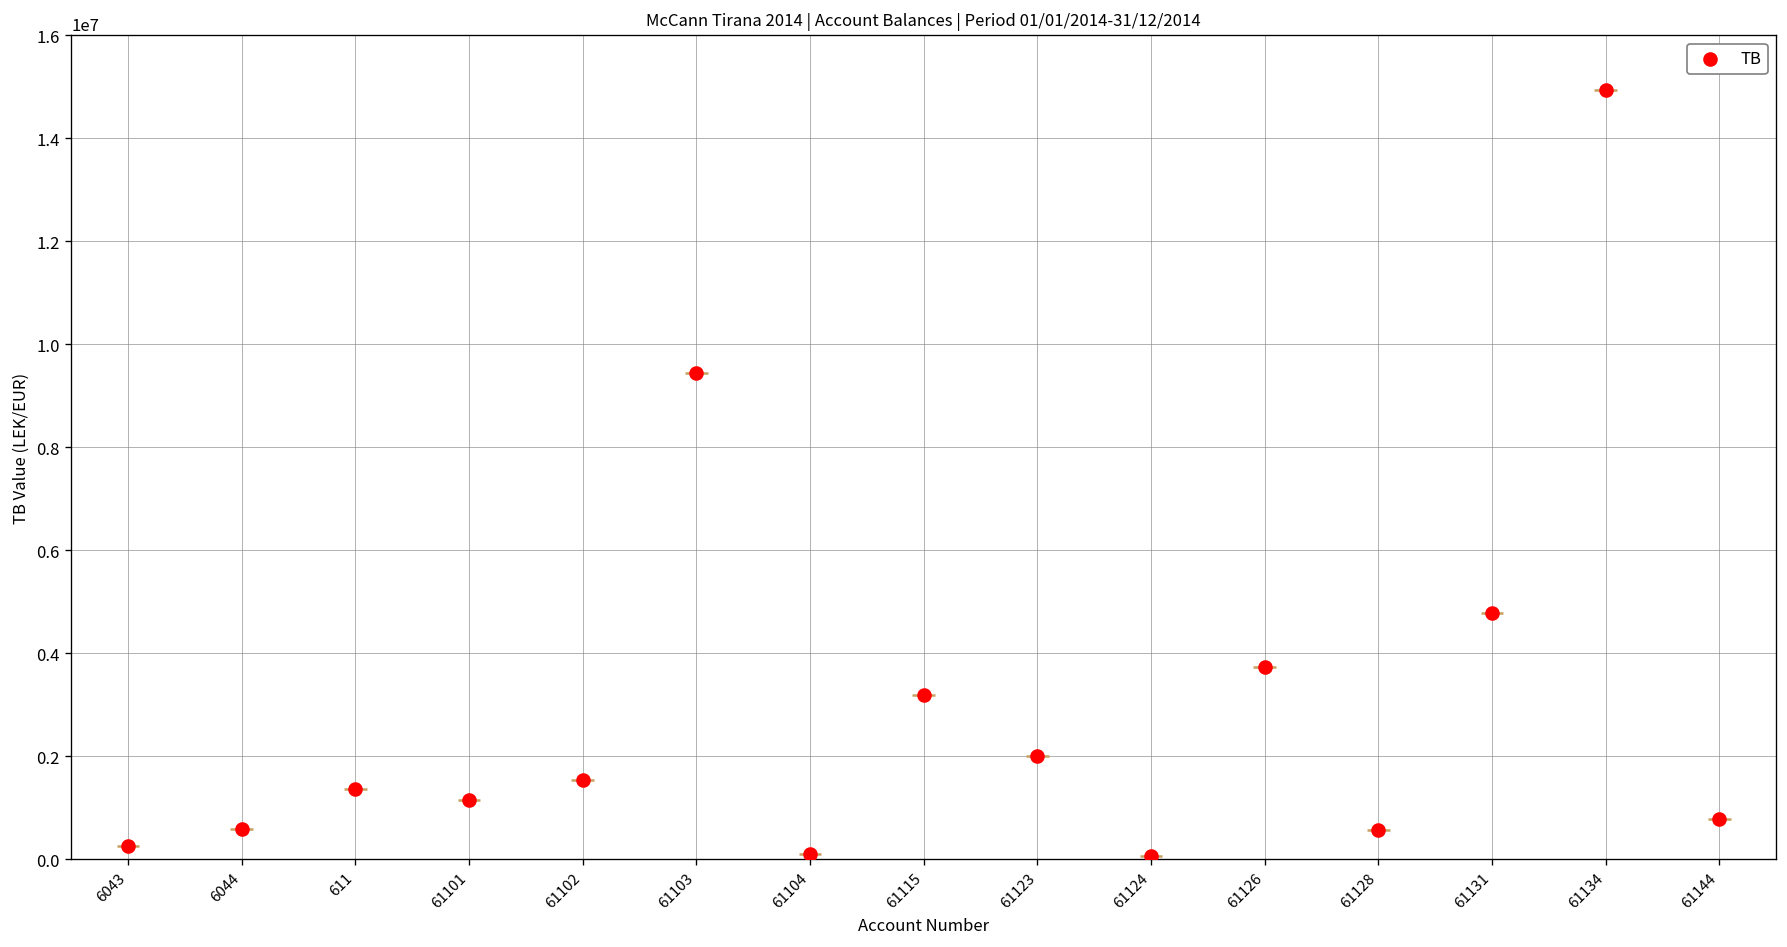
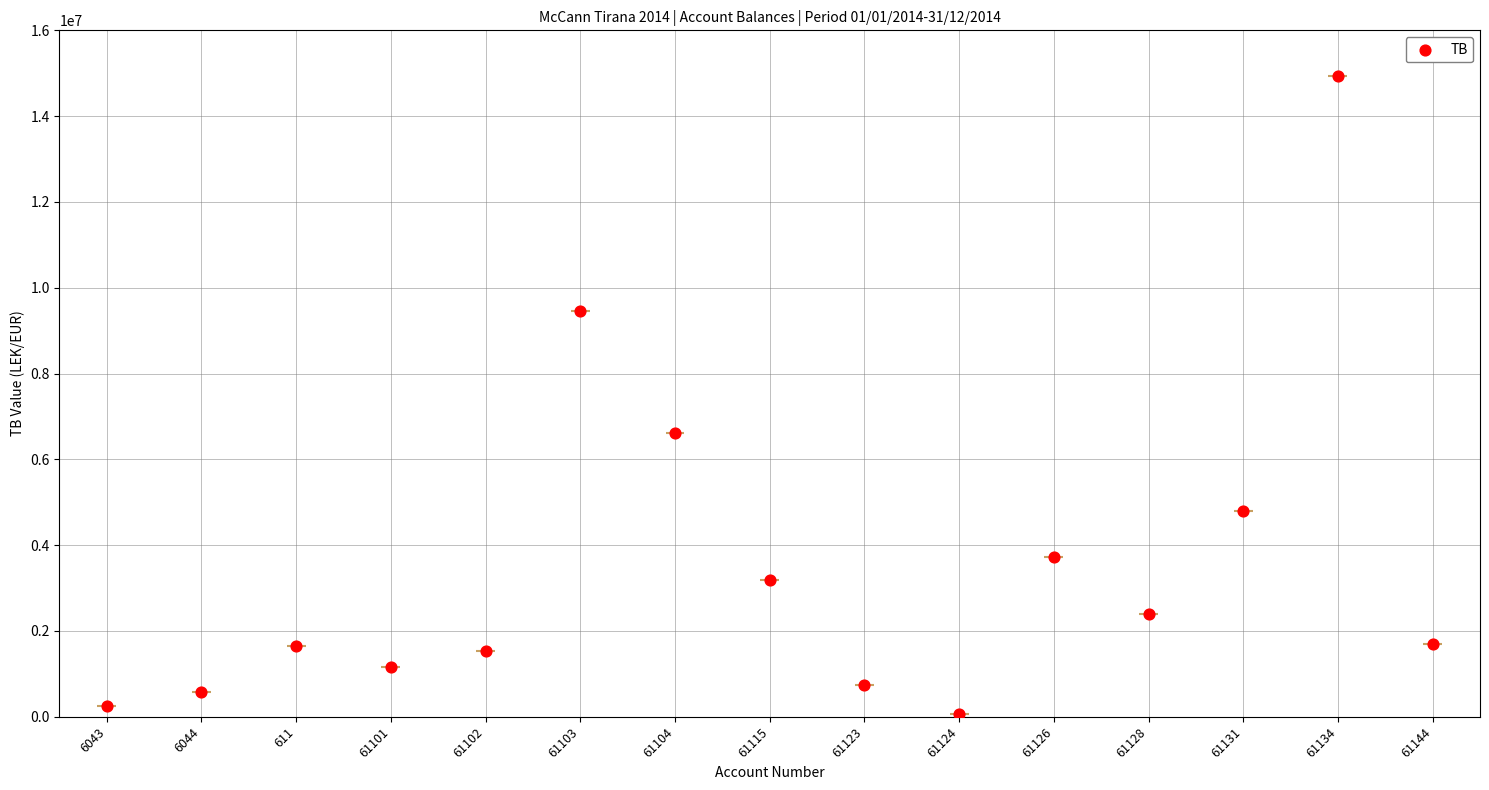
  {
-   "611": 1400000,
-   "61104": 100000,
-   "61123": 2000000,
-   "61128": 600000,
-   "61144": 800000
+   "611": 1700000,
+   "61104": 6600000,
+   "61123": 700000,
+   "61128": 2400000,
+   "61144": 1700000
  }
